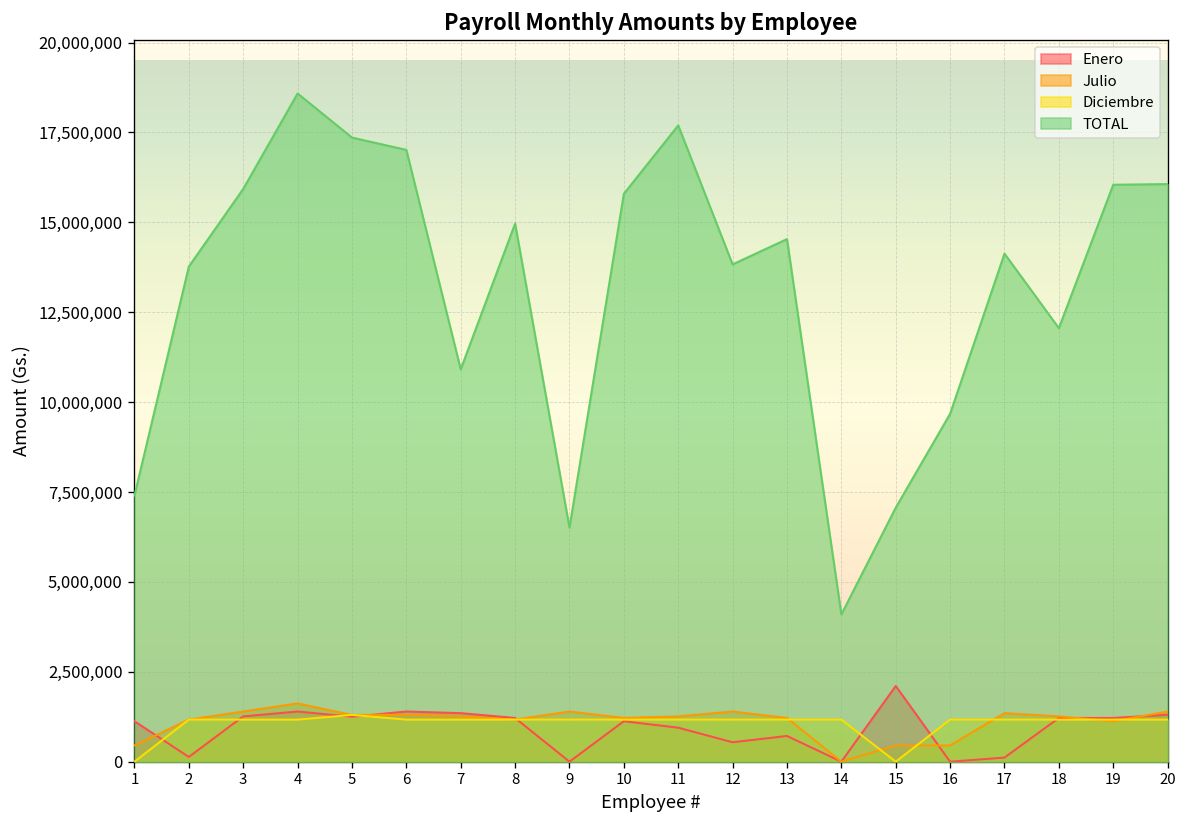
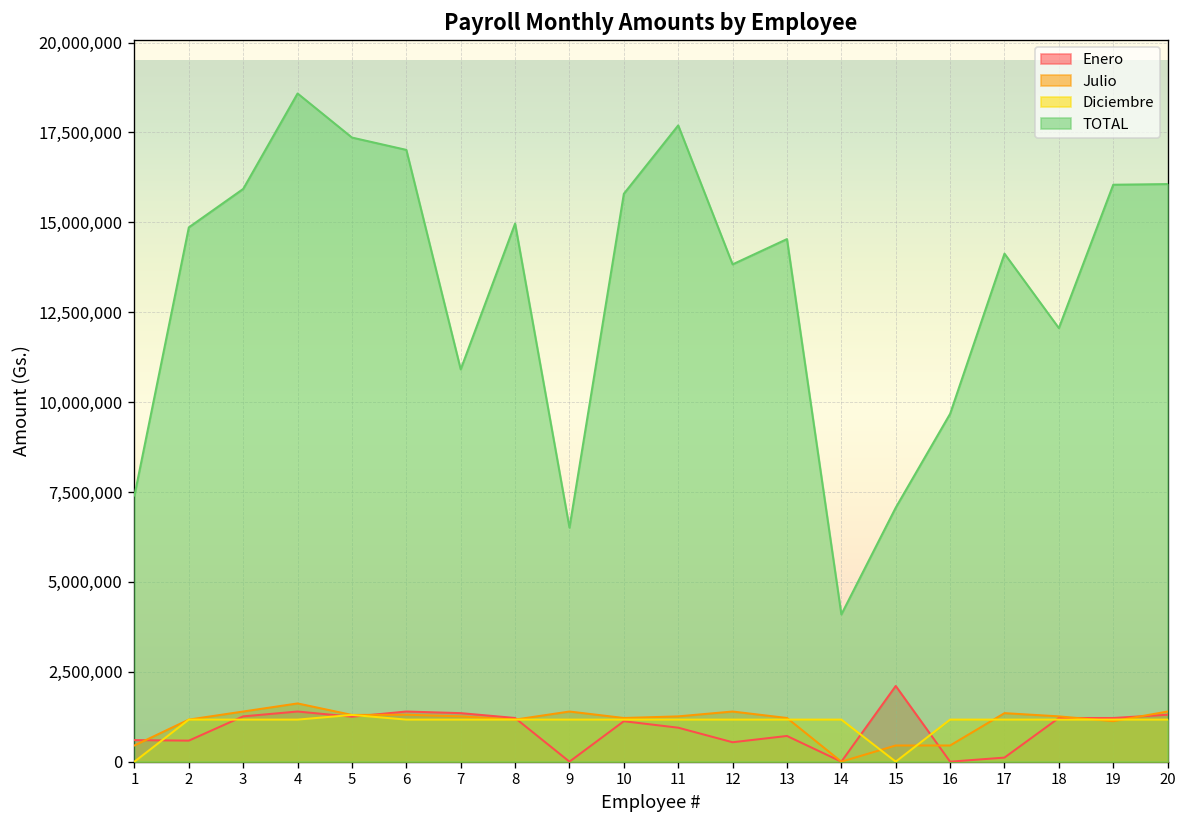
  {
    "Enero": {
-     "1": "1,100,000",
-     "2": "100,000",
+     "1": "600,000",
+     "2": "600,000",
      "3": "1,300,000",
      "4": "1,400,000",
      "6": "1,400,000",
      "7": "1,400,000",
      "9": "0",
      "11": "900,000",
      "12": "500,000",
      "13": "700,000",
      "15": "2,100,000",
      "16": "0",
      "17": "100,000",
      "20": "1,300,000"
    },
    "TOTAL": {
      "1": "7,400,000",
-     "2": "13,800,000",
+     "2": "14,900,000",
      "3": "15,900,000",
      "4": "18,600,000",
      "5": "17,400,000",
      "6": "17,000,000",
      "7": "10,900,000",
      "8": "15,000,000",
      "9": "6,500,000",
      "10": "15,800,000",
      "11": "17,700,000",
      "12": "13,800,000",
      "13": "14,500,000",
      "14": "4,100,000",
      "15": "7,100,000",
      "16": "9,700,000",
      "17": "14,100,000",
      "18": "12,100,000",
      "19": "16,000,000",
      "20": "16,100,000"
    }
  }
